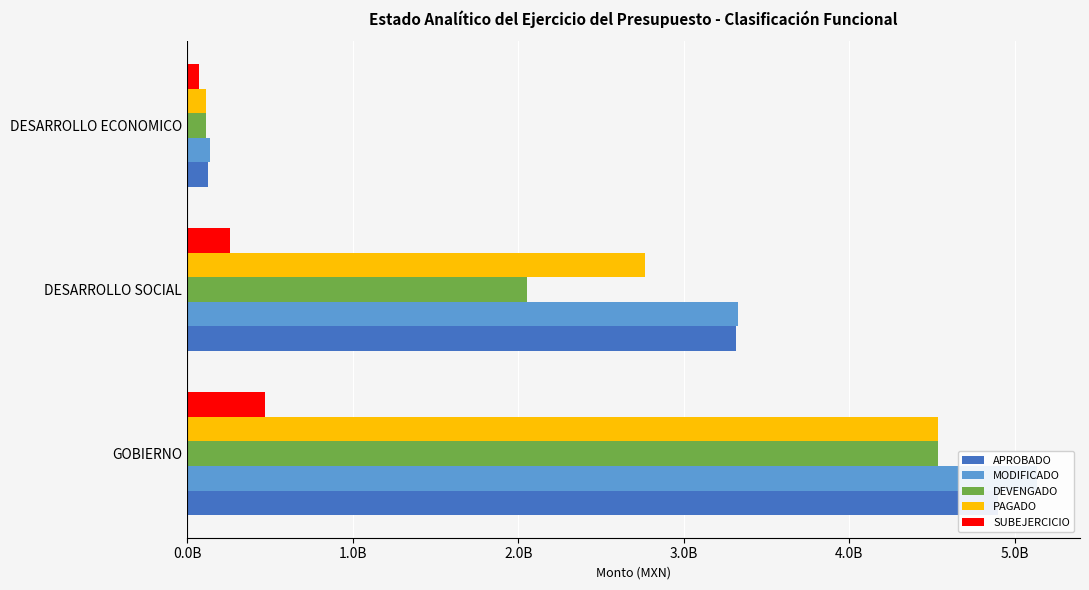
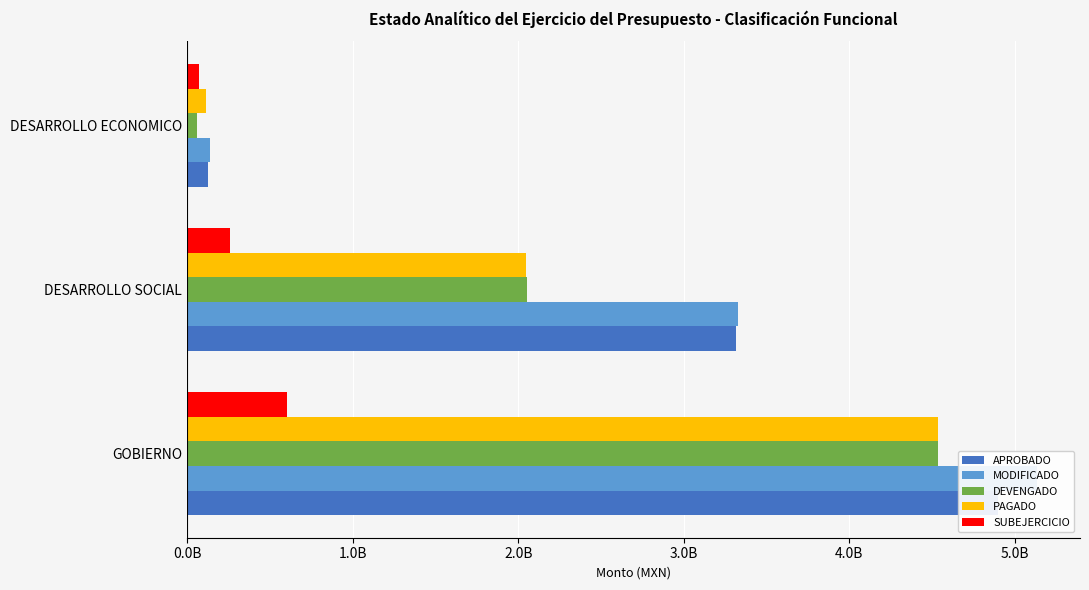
  {
    "DEVENGADO": {
-     "DESARROLLO ECONOMICO": 110000000,
+     "DESARROLLO ECONOMICO": 60000000,
      "DESARROLLO SOCIAL": 2060000000,
      "GOBIERNO": 4530000000
    },
    "PAGADO": {
      "DESARROLLO ECONOMICO": 110000000,
-     "DESARROLLO SOCIAL": 2760000000,
+     "DESARROLLO SOCIAL": 2050000000,
      "GOBIERNO": 4540000000
    },
    "SUBEJERCICIO": {
      "DESARROLLO ECONOMICO": 70000000,
      "DESARROLLO SOCIAL": 260000000,
-     "GOBIERNO": 470000000
+     "GOBIERNO": 600000000
    }
  }
